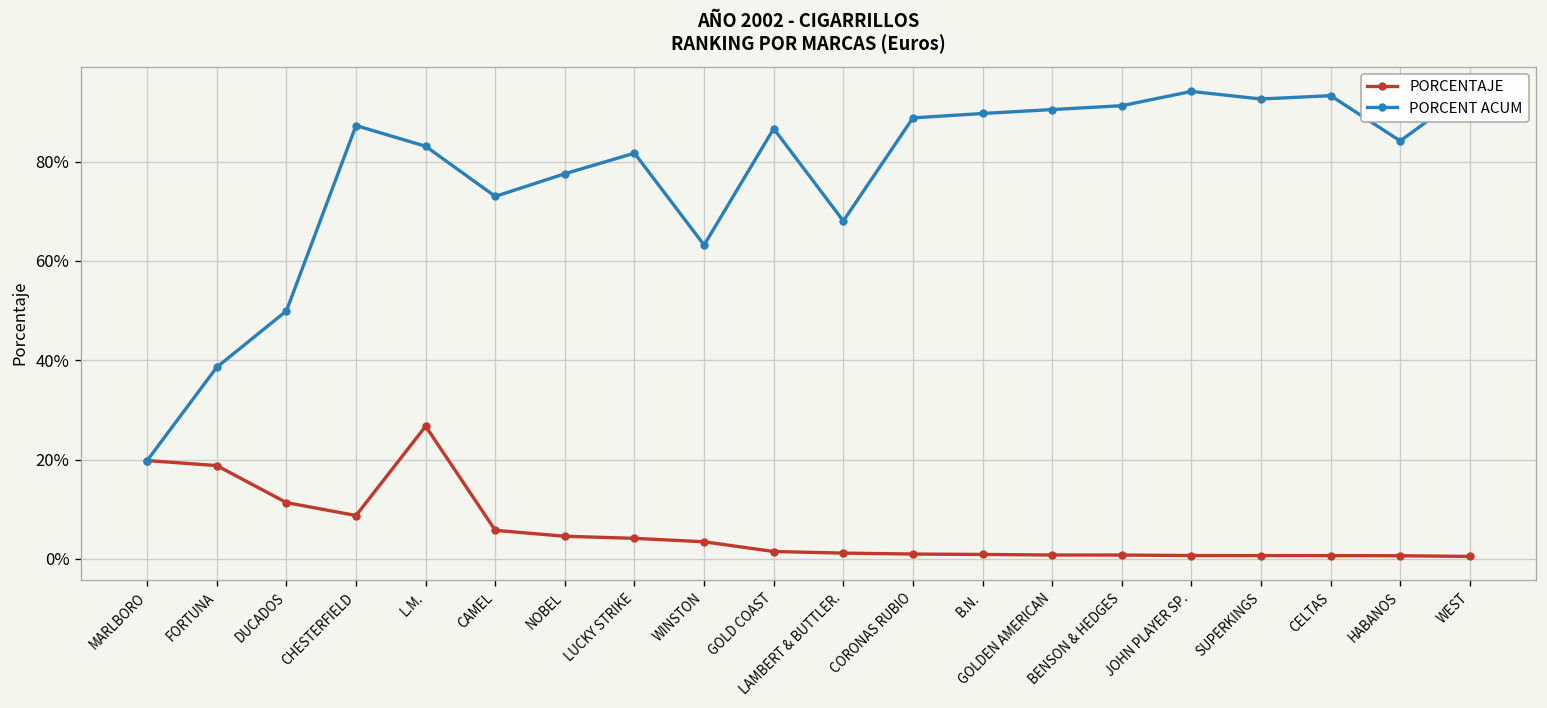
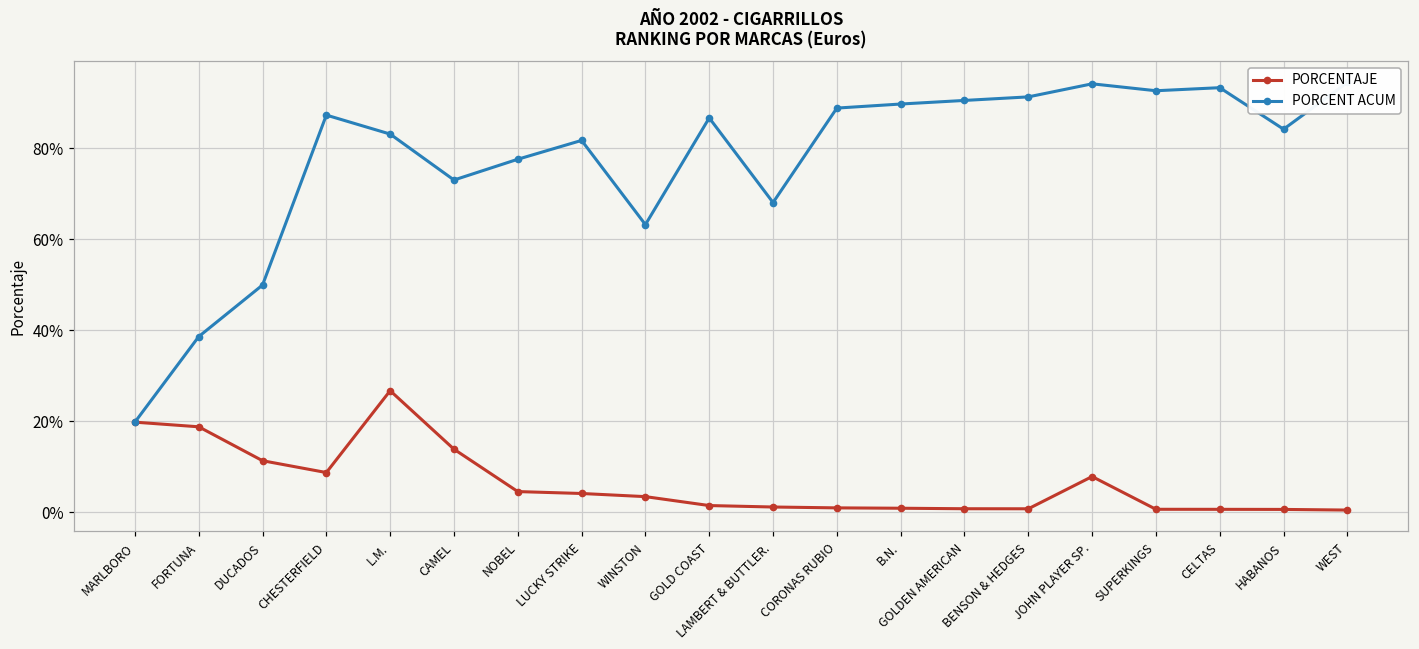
  {
    "PORCENTAJE": {
      "FORTUNA": "19%",
      "DUCADOS": "11%",
      "CHESTERFIELD": "9%",
      "L.M.": "27%",
-     "CAMEL": "6%",
+     "CAMEL": "14%",
      "NOBEL": "5%",
      "LUCKY STRIKE": "4%",
      "WINSTON": "3%",
      "GOLD COAST": "1%",
      "LAMBERT & BUTTLER.": "1%",
      "CORONAS RUBIO": "1%",
      "B.N.": "1%",
      "GOLDEN AMERICAN": "1%",
      "BENSON & HEDGES": "1%",
-     "JOHN PLAYER SP.": "1%",
+     "JOHN PLAYER SP.": "8%",
      "SUPERKINGS": "1%",
      "CELTAS": "1%",
      "HABANOS": "1%",
      "WEST": "1%"
    },
    "PORCENT ACUM": {
      "FORTUNA": "39%",
      "DUCADOS": "50%",
      "CHESTERFIELD": "87%",
      "L.M.": "83%",
      "CAMEL": "73%",
      "NOBEL": "78%",
      "LUCKY STRIKE": "82%",
      "WINSTON": "63%",
      "GOLD COAST": "87%",
      "LAMBERT & BUTTLER.": "68%",
      "CORONAS RUBIO": "89%",
      "B.N.": "90%",
      "GOLDEN AMERICAN": "90%",
      "BENSON & HEDGES": "91%",
      "JOHN PLAYER SP.": "94%",
      "SUPERKINGS": "93%",
      "CELTAS": "93%",
      "HABANOS": "84%"
    }
  }
